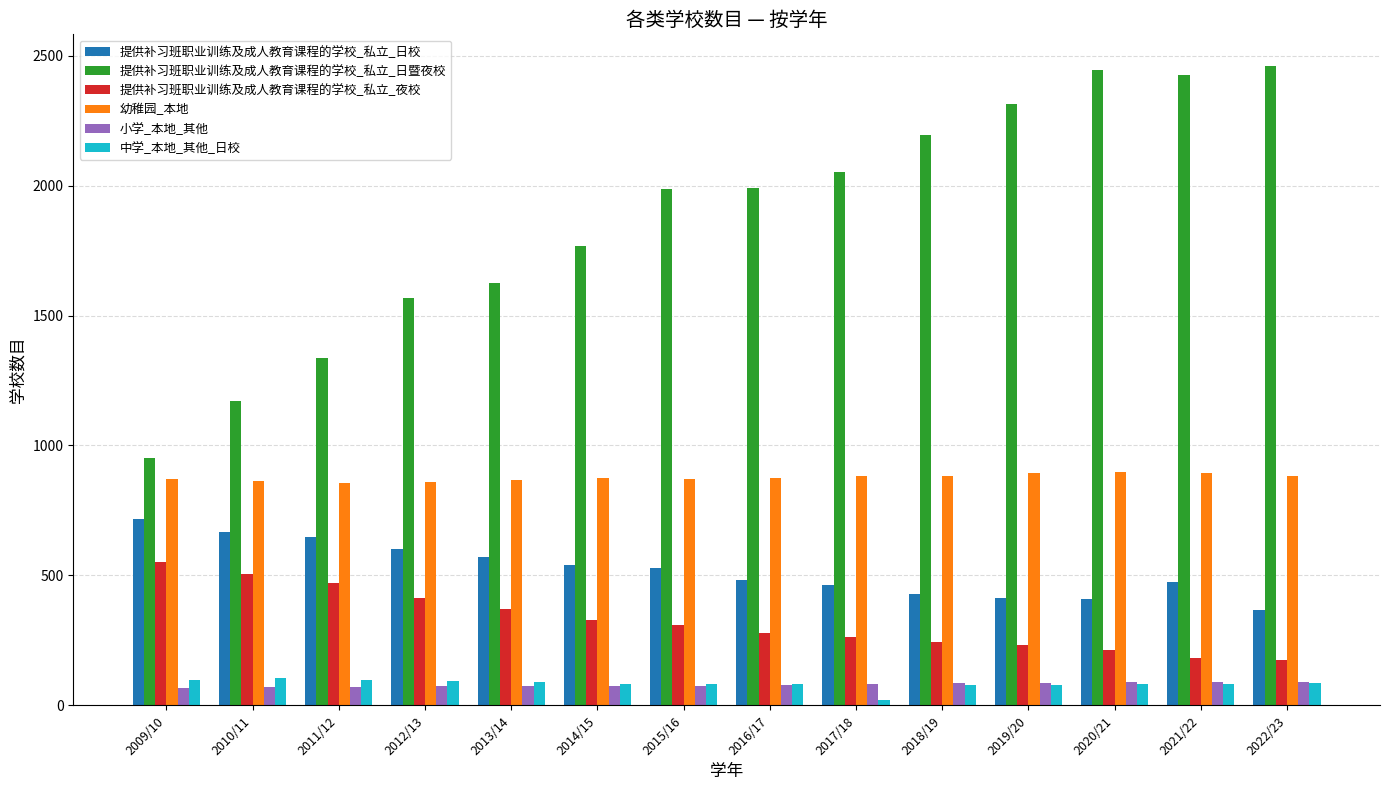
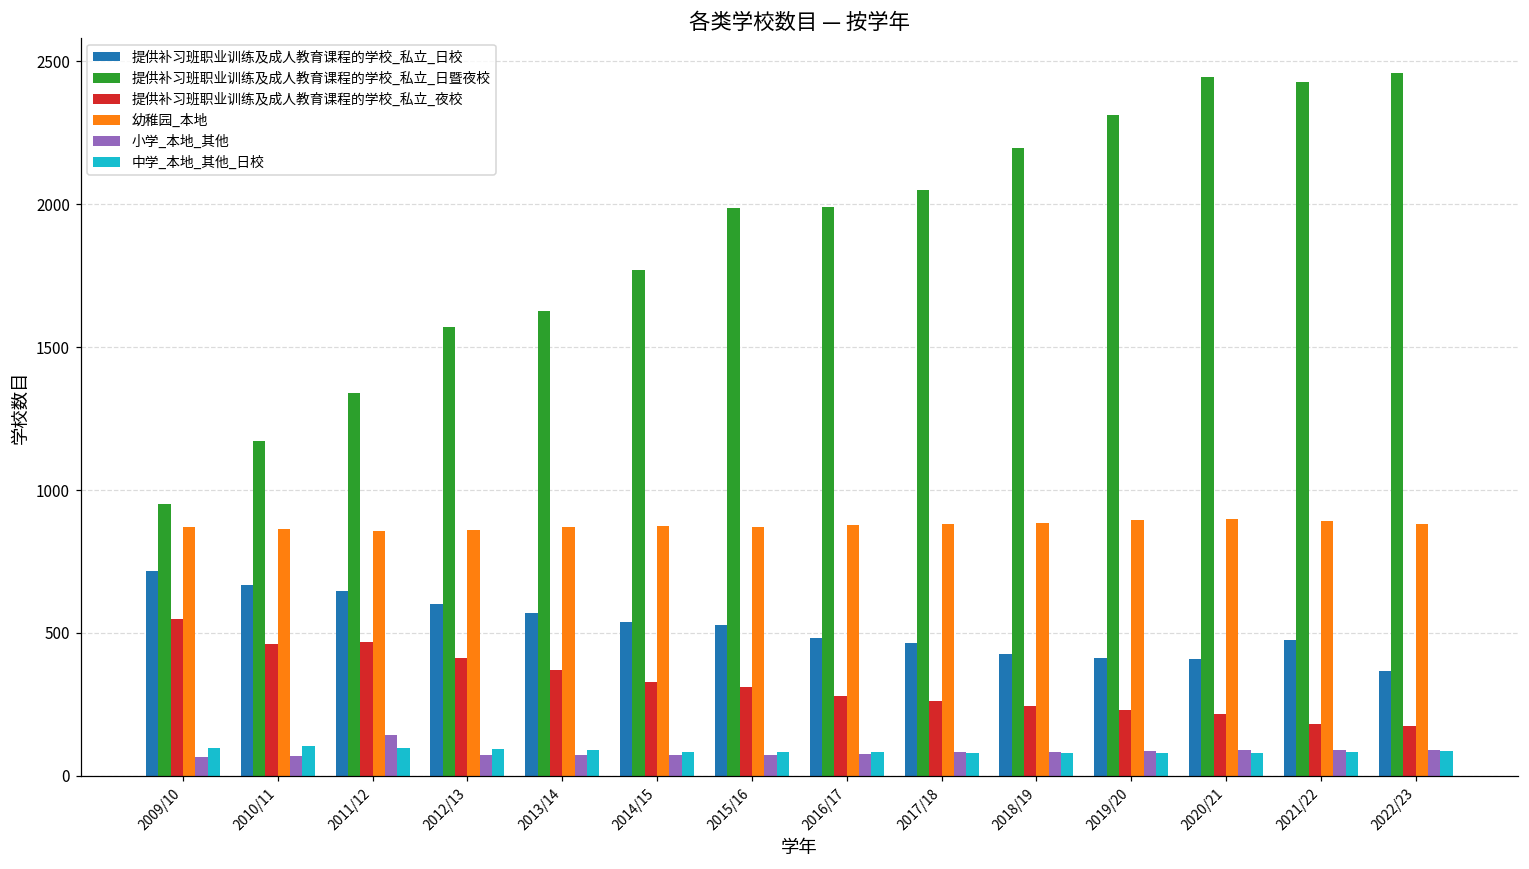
  {
    "提供补习班职业训练及成人教育课程的学校_私立_日校": {
      "2009/10": 720,
      "2010/11": 670,
      "2011/12": 650,
      "2012/13": 600,
      "2013/14": 570,
      "2014/15": 540,
      "2015/16": 530,
      "2016/17": 480,
      "2017/18": 470,
      "2018/19": 430,
      "2019/20": 410,
      "2020/21": 410,
      "2021/22": 480,
      "2022/23": 370
    },
    "提供补习班职业训练及成人教育课程的学校_私立_日暨夜校": {
      "2009/10": 950,
      "2010/11": 1170,
      "2011/12": 1340,
      "2012/13": 1570,
      "2013/14": 1630,
      "2014/15": 1770,
      "2015/16": 1990,
      "2016/17": 1990,
      "2017/18": 2050,
      "2018/19": 2200,
      "2019/20": 2310,
      "2020/21": 2440,
      "2021/22": 2430,
      "2022/23": 2460
    },
    "提供补习班职业训练及成人教育课程的学校_私立_夜校": {
      "2009/10": 550,
-     "2010/11": 500,
+     "2010/11": 460,
      "2011/12": 470,
      "2012/13": 410,
      "2013/14": 370,
      "2014/15": 330,
      "2015/16": 310,
      "2016/17": 280,
      "2017/18": 260,
      "2018/19": 250,
      "2019/20": 230,
      "2020/21": 220,
      "2021/22": 180,
      "2022/23": 180
    },
    "幼稚园_本地": {
      "2009/10": 870,
      "2010/11": 870,
      "2011/12": 860,
      "2012/13": 860,
      "2013/14": 870,
      "2014/15": 870,
      "2015/16": 870,
      "2016/17": 880,
      "2017/18": 880,
      "2018/19": 880,
      "2019/20": 890,
      "2020/21": 900,
      "2021/22": 890,
      "2022/23": 880
    },
    "小学_本地_其他": {
      "2009/10": 70,
      "2010/11": 70,
-     "2011/12": 70,
+     "2011/12": 140,
      "2012/13": 70,
      "2013/14": 70,
      "2014/15": 70,
      "2015/16": 70,
      "2016/17": 80,
      "2017/18": 80,
      "2018/19": 90,
      "2019/20": 90,
      "2020/21": 90,
      "2021/22": 90,
      "2022/23": 90
    },
    "中学_本地_其他_日校": {
      "2009/10": 100,
      "2010/11": 100,
      "2011/12": 100,
      "2012/13": 90,
      "2013/14": 90,
      "2014/15": 80,
      "2015/16": 80,
      "2016/17": 80,
-     "2017/18": 20,
+     "2017/18": 80,
      "2018/19": 80,
      "2019/20": 80,
      "2020/21": 80,
      "2021/22": 80,
      "2022/23": 90
    }
  }
